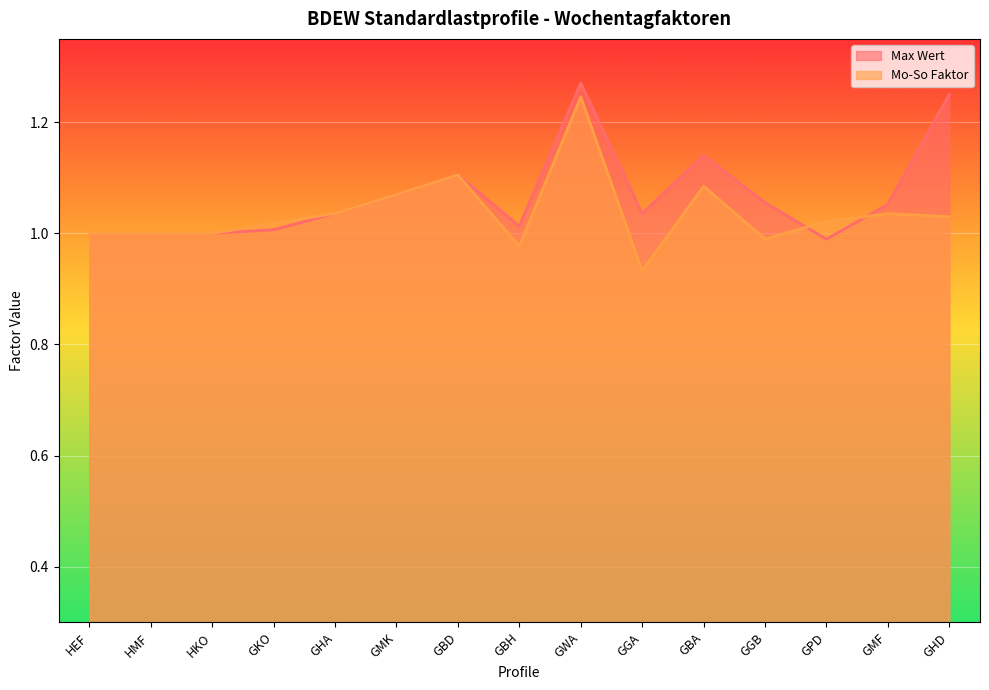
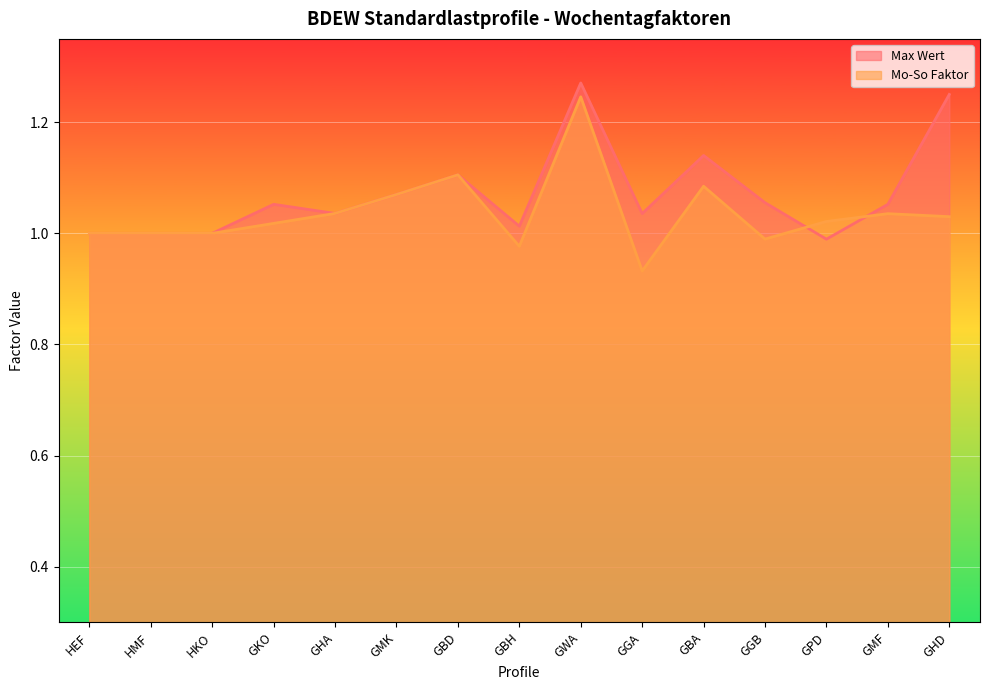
  {
    "Max Wert": {
-     "GKO": 1.01,
+     "GKO": 1.05,
      "GBH": 1.01,
      "GWA": 1.27,
      "GGA": 1.04,
      "GBA": 1.14,
      "GGB": 1.06,
      "GPD": 0.99,
      "GMF": 1.05,
      "GHD": 1.25
    },
    "Mo-So Faktor": {
      "GKO": 1.02,
      "GBH": 0.98,
      "GWA": 1.25,
      "GGA": 0.93,
      "GBA": 1.08,
      "GGB": 0.99,
      "GPD": 1.02,
      "GMF": 1.04,
      "GHD": 1.03
    }
  }
